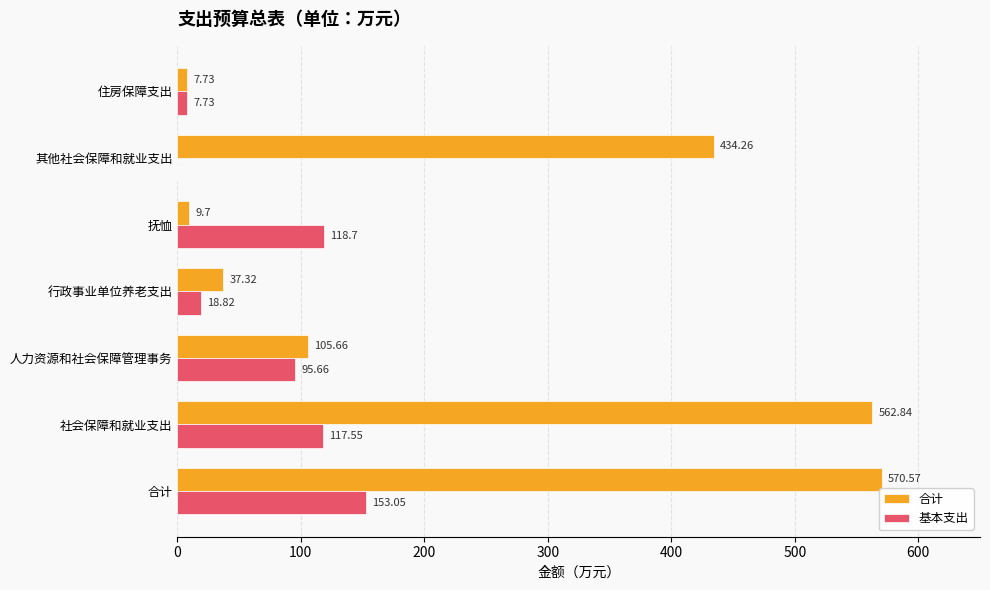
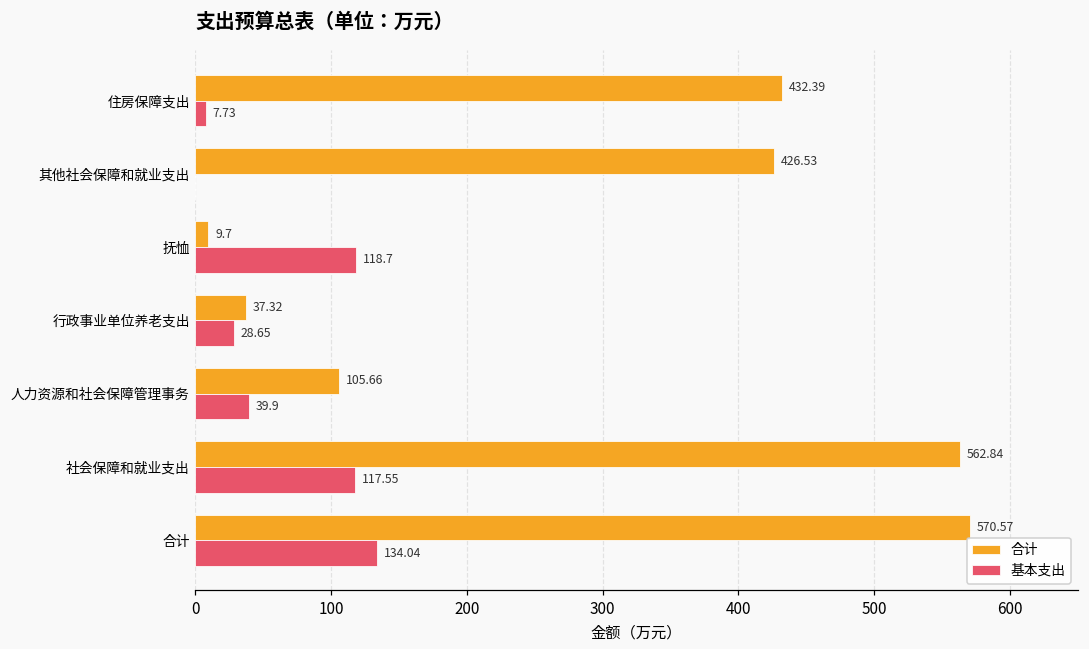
  {
    "合计": {
-     "住房保障支出": 7.73,
-     "其他社会保障和就业支出": 434.26,
+     "住房保障支出": 432.39,
+     "其他社会保障和就业支出": 426.53,
      "抚恤": 9.7,
      "行政事业单位养老支出": 37.32,
      "人力资源和社会保障管理事务": 105.66,
      "社会保障和就业支出": 562.84,
      "合计": 570.57
    },
    "基本支出": {
      "住房保障支出": 7.73,
      "抚恤": 118.7,
-     "行政事业单位养老支出": 18.82,
-     "人力资源和社会保障管理事务": 95.66,
+     "行政事业单位养老支出": 28.65,
+     "人力资源和社会保障管理事务": 39.9,
      "社会保障和就业支出": 117.55,
-     "合计": 153.05
+     "合计": 134.04
    }
  }
